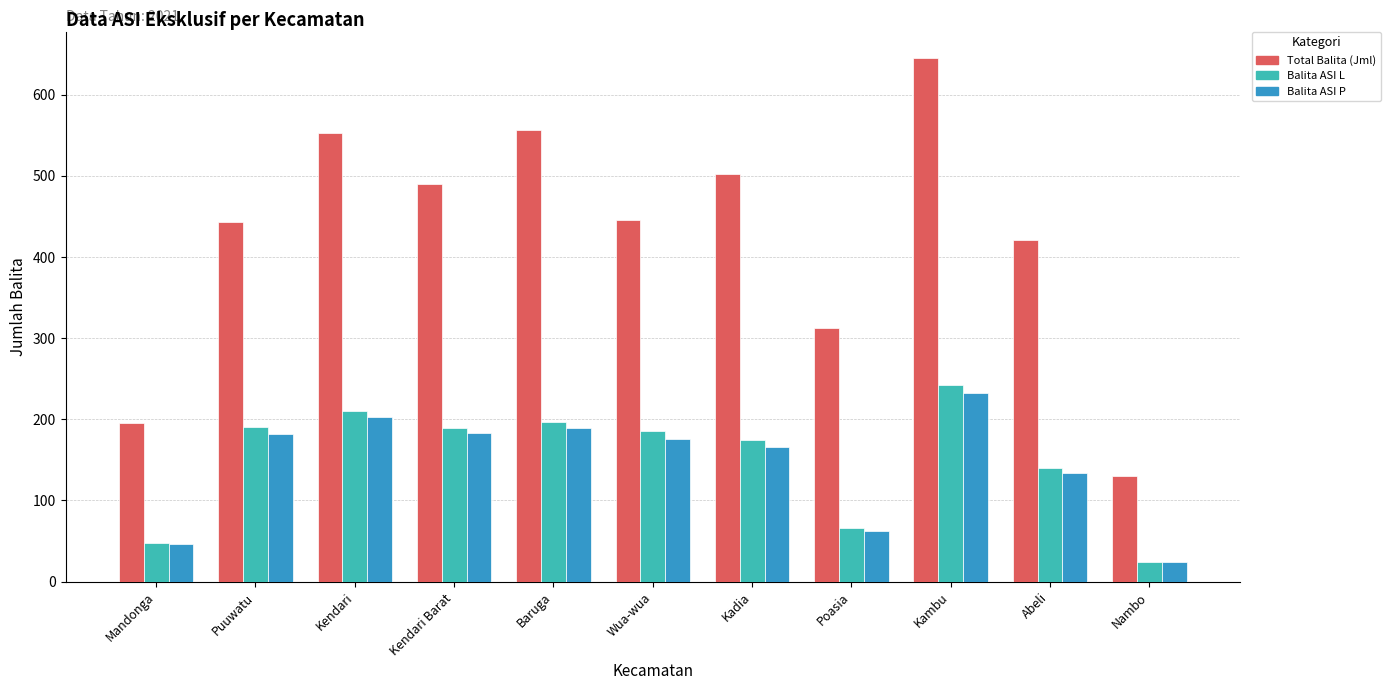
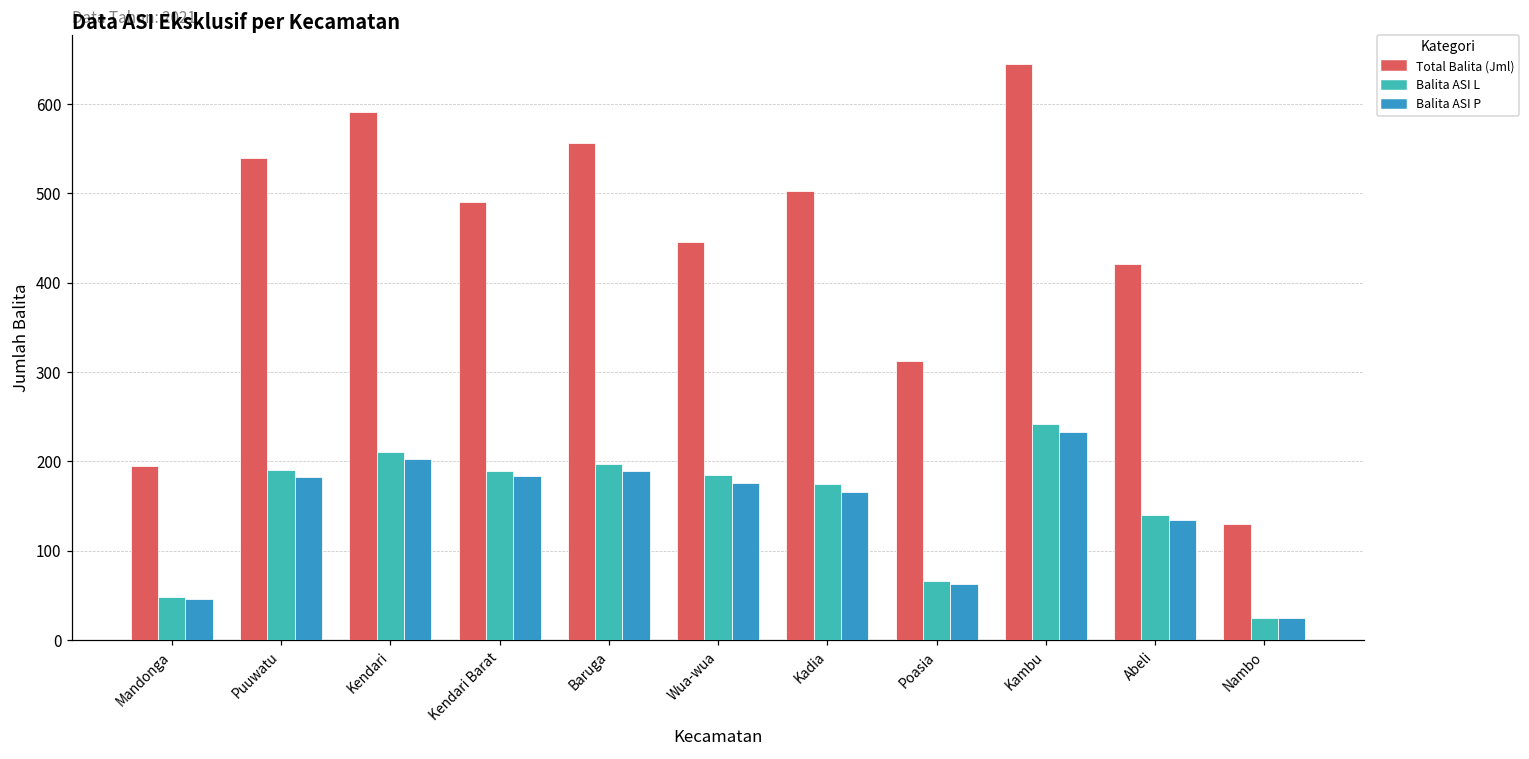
  {
    "Total Balita (Jml)": {
      "Mandonga": 200,
-     "Puuwatu": 440,
-     "Kendari": 550,
+     "Puuwatu": 540,
+     "Kendari": 590,
      "Kendari Barat": 490,
      "Baruga": 560,
      "Wua-wua": 450,
      "Kadia": 500,
      "Poasia": 310,
      "Kambu": 650,
      "Abeli": 420,
      "Nambo": 130
    }
  }
